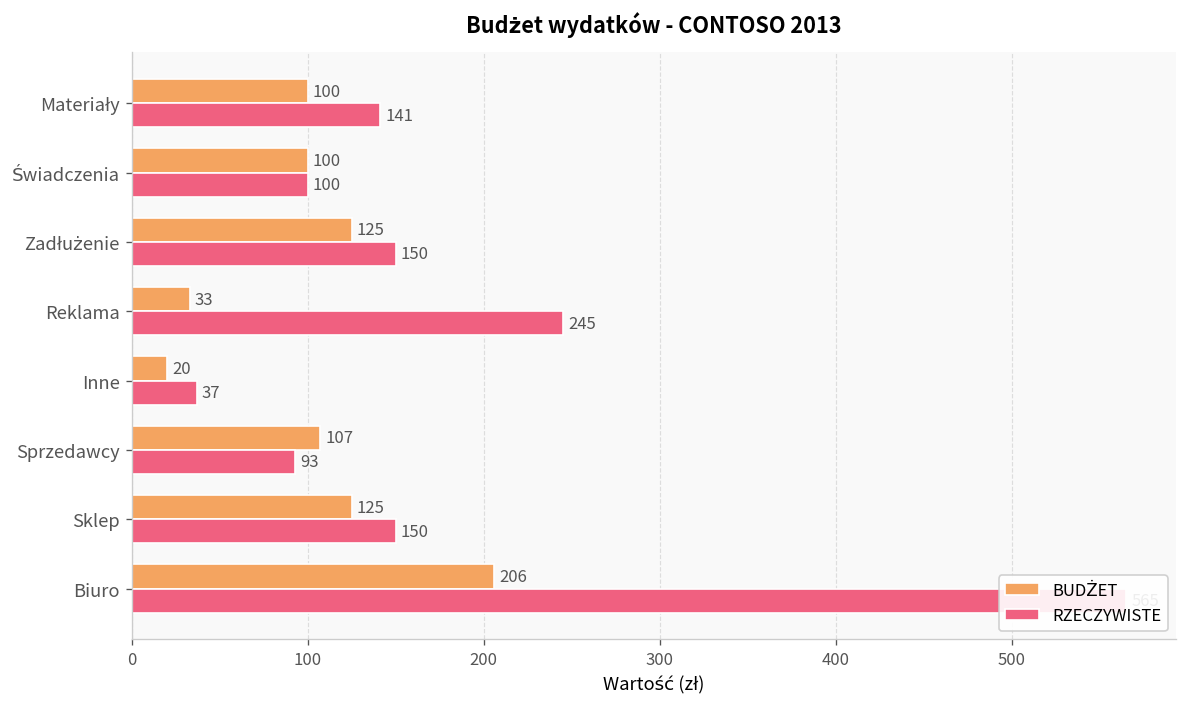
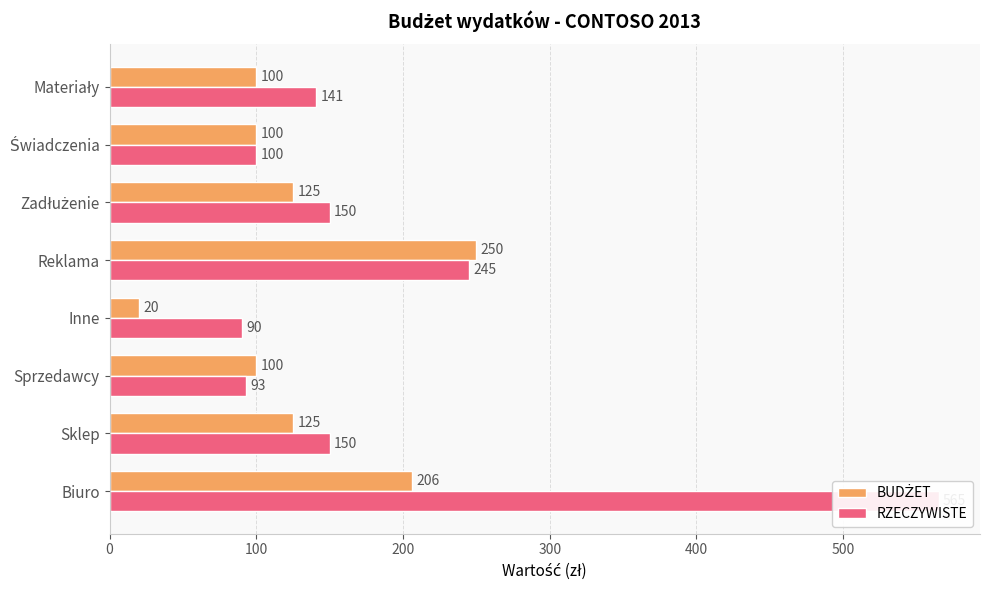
  {
    "BUDŻET": {
      "Materiały": 100,
      "Świadczenia": 100,
      "Zadłużenie": 125,
-     "Reklama": 33,
+     "Reklama": 250,
      "Inne": 20,
-     "Sprzedawcy": 107,
+     "Sprzedawcy": 100,
      "Sklep": 125,
      "Biuro": 206
    },
    "RZECZYWISTE": {
      "Materiały": 141,
      "Świadczenia": 100,
      "Zadłużenie": 150,
      "Reklama": 245,
-     "Inne": 37,
+     "Inne": 90,
      "Sprzedawcy": 93,
      "Sklep": 150
    }
  }
